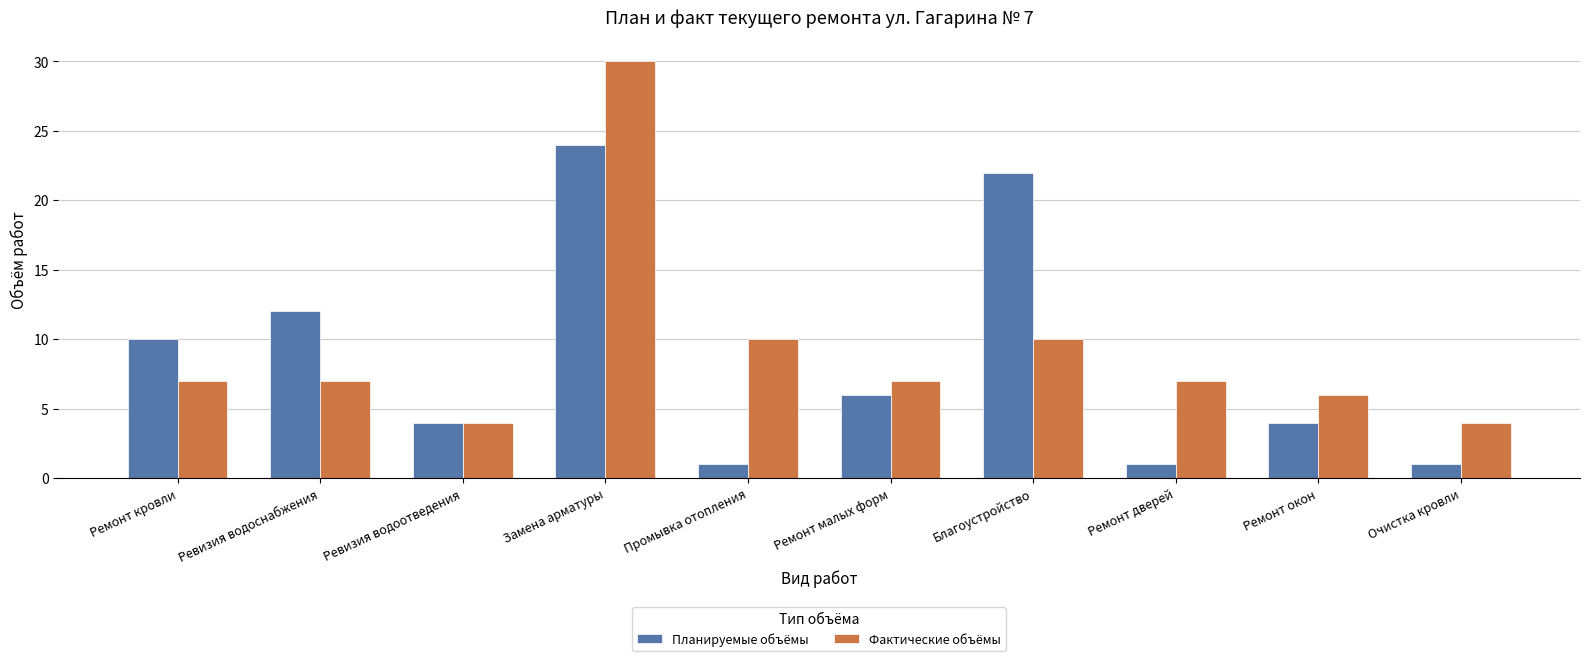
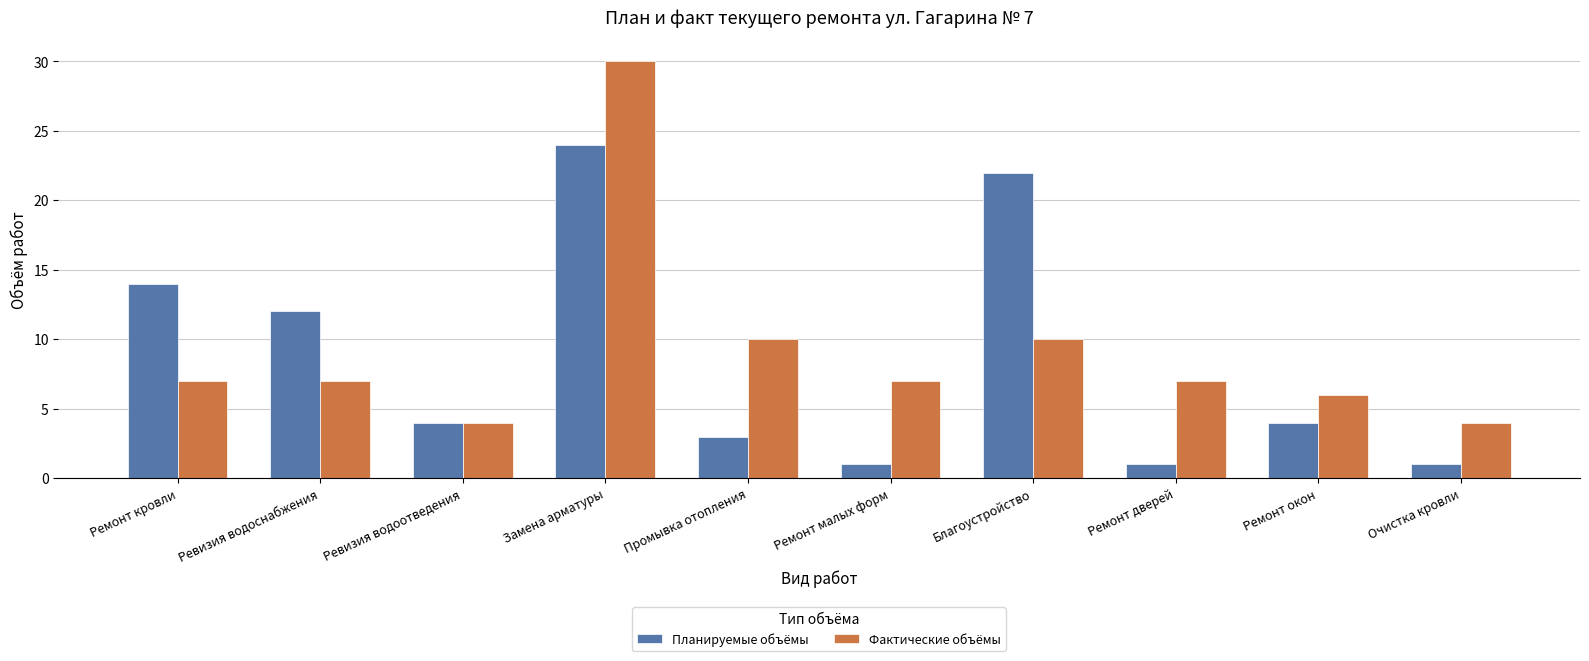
  {
    "Планируемые объёмы": {
-     "Ремонт кровли": 10,
+     "Ремонт кровли": 14,
      "Ревизия водоснабжения": 12,
      "Ревизия водоотведения": 4,
      "Замена арматуры": 24,
-     "Промывка отопления": 1,
-     "Ремонт малых форм": 6,
+     "Промывка отопления": 3,
+     "Ремонт малых форм": 1,
      "Благоустройство": 22,
      "Ремонт дверей": 1,
      "Ремонт окон": 4,
      "Очистка кровли": 1
    },
    "Фактические объёмы": {
      "Ремонт кровли": 7,
      "Ревизия водоснабжения": 7,
      "Ревизия водоотведения": 4,
      "Замена арматуры": 30,
      "Промывка отопления": 10,
      "Ремонт малых форм": 7,
      "Благоустройство": 10,
      "Ремонт дверей": 7,
      "Ремонт окон": 6,
      "Очистка кровли": 4
    }
  }
